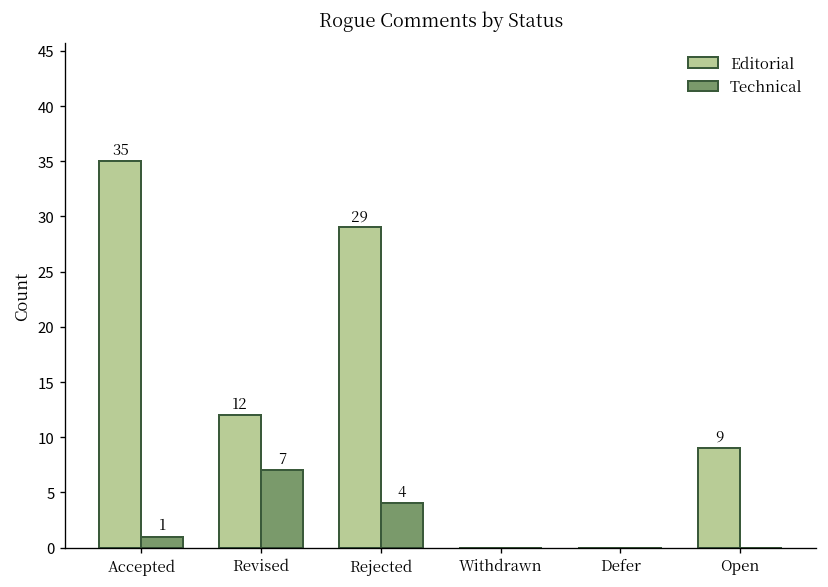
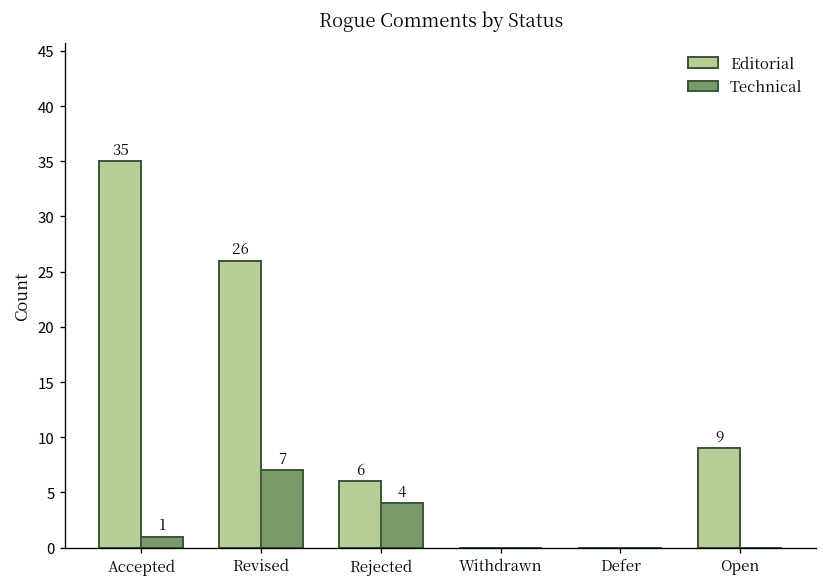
  {
    "Editorial": {
      "Accepted": 35,
-     "Revised": 12,
-     "Rejected": 29,
+     "Revised": 26,
+     "Rejected": 6,
      "Open": 9
    },
    "Technical": {
      "Accepted": 1,
      "Revised": 7,
      "Rejected": 4
    }
  }
